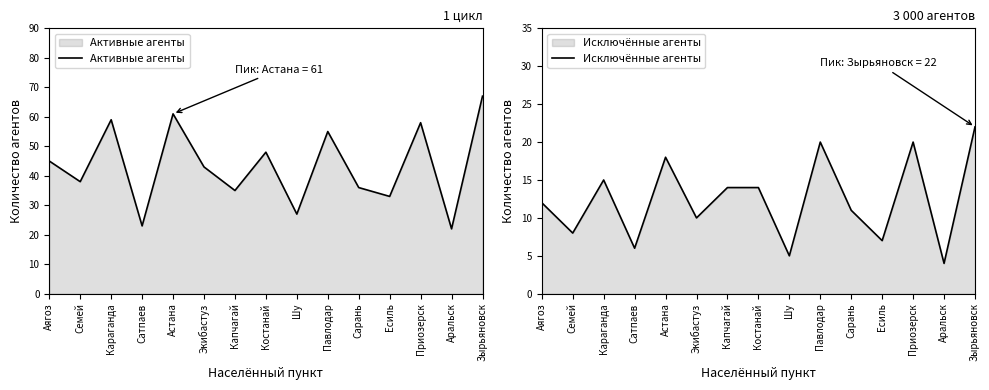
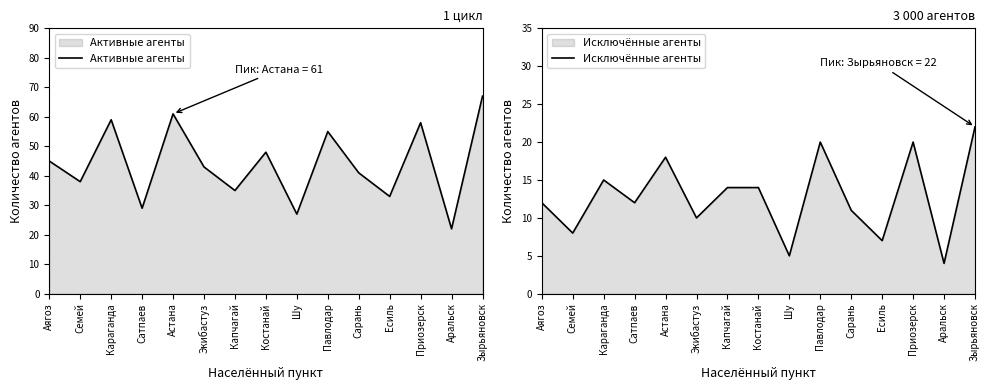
  {
    "1 цикл": {
      "Аягоз": 45,
      "Семей": 38,
      "Караганда": 59,
-     "Сатпаев": 23,
+     "Сатпаев": 29,
      "Экибастуз": 43,
      "Капчагай": 35,
      "Костанай": 48,
      "Шу": 27,
      "Павлодар": 55,
-     "Сарань": 36,
+     "Сарань": 41,
      "Есиль": 33,
      "Приозерск": 58,
      "Аральск": 22,
      "Зырьяновск": 67
    },
    "3 000 агентов": {
      "Аягоз": 12,
      "Семей": 8,
      "Караганда": 15,
-     "Сатпаев": 6,
+     "Сатпаев": 12,
      "Астана": 18,
      "Экибастуз": 10,
      "Капчагай": 14,
      "Костанай": 14,
      "Шу": 5,
      "Павлодар": 20,
      "Сарань": 11,
      "Есиль": 7,
      "Приозерск": 20,
      "Аральск": 4
    }
  }
